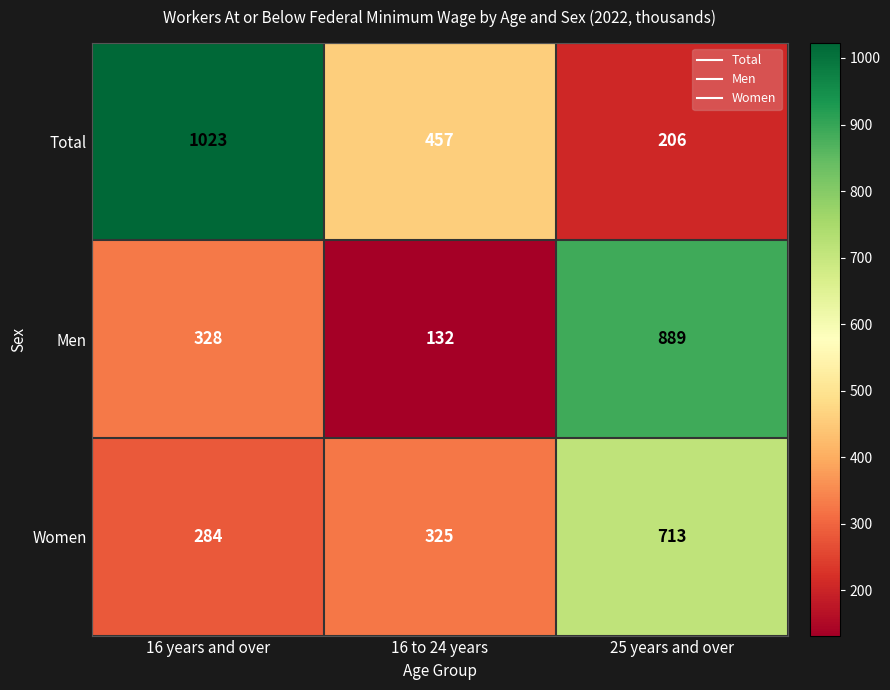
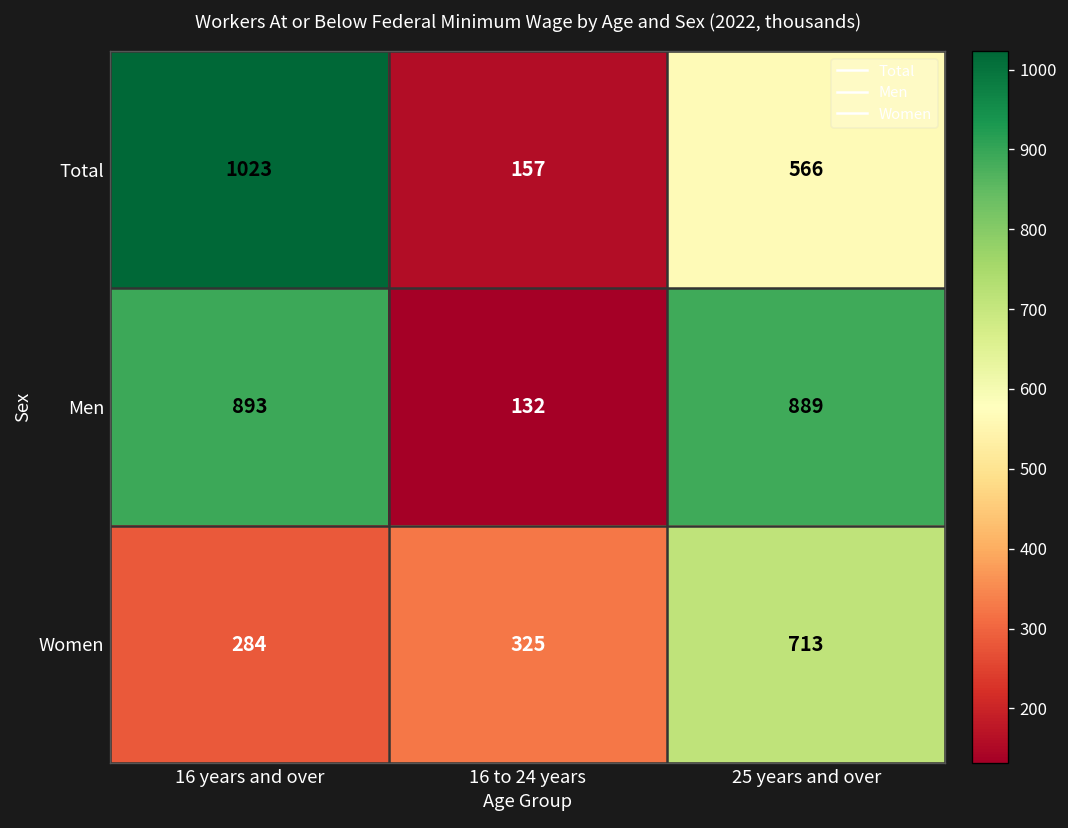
  {
    "Total": {
      "16 years and over": 1023,
-     "16 to 24 years": 457,
-     "25 years and over": 206
+     "16 to 24 years": 157,
+     "25 years and over": 566
    },
    "Men": {
-     "16 years and over": 328,
+     "16 years and over": 893,
      "16 to 24 years": 132,
      "25 years and over": 889
    },
    "Women": {
      "16 years and over": 284,
      "16 to 24 years": 325,
      "25 years and over": 713
    }
  }
